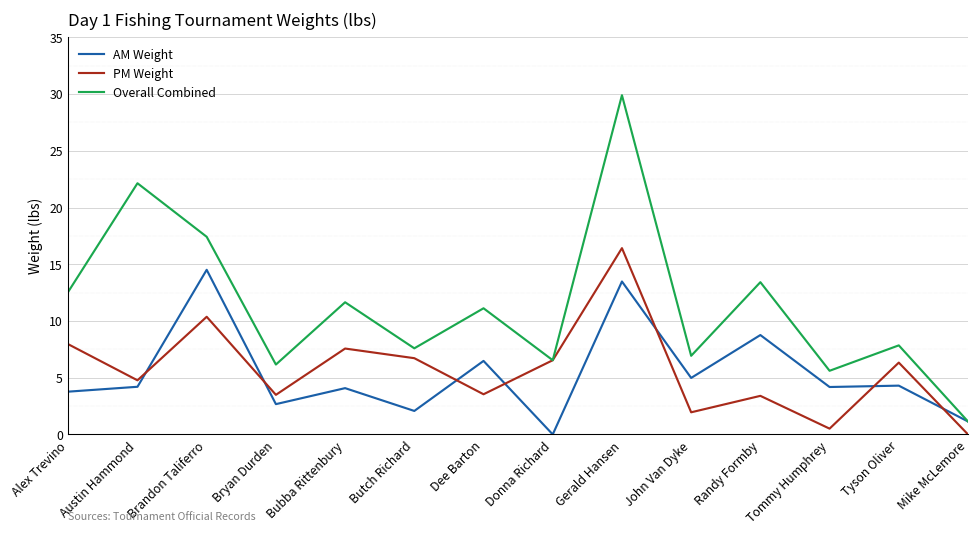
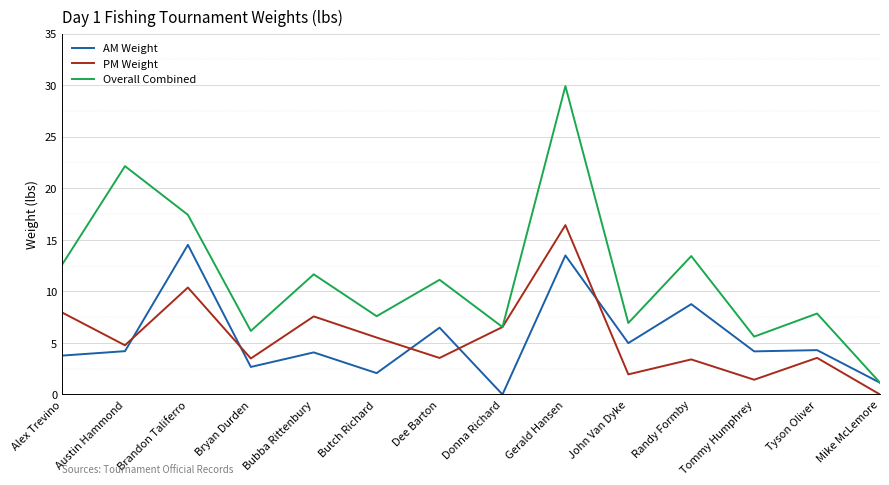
  {
    "AM Weight": {
      "Alex Trevino": 3.8,
      "Austin Hammond": 4.2,
      "Brandon Taliferro": 14.5,
      "Bryan Durden": 2.7,
      "Bubba Rittenbury": 4.1,
      "Butch Richard": 2.1,
      "Dee Barton": 6.5,
      "Donna Richard": 0.0,
      "Gerald Hansen": 13.5,
      "John Van Dyke": 5.0,
      "Randy Formby": 8.8,
      "Tommy Humphrey": 4.2,
      "Tyson Oliver": 4.3
    },
    "PM Weight": {
      "Alex Trevino": 8.0,
      "Austin Hammond": 4.8,
      "Brandon Taliferro": 10.4,
      "Bryan Durden": 3.5,
      "Bubba Rittenbury": 7.6,
-     "Butch Richard": 6.7,
+     "Butch Richard": 5.5,
      "Dee Barton": 3.5,
      "Gerald Hansen": 16.4,
      "John Van Dyke": 2.0,
      "Randy Formby": 3.4,
-     "Tommy Humphrey": 0.5,
-     "Tyson Oliver": 6.3,
+     "Tommy Humphrey": 1.4,
+     "Tyson Oliver": 3.6,
      "Mike McLemore": 0.0
    },
    "Overall Combined": {
      "Alex Trevino": 12.6,
      "Austin Hammond": 22.1,
      "Brandon Taliferro": 17.4,
      "Bryan Durden": 6.2,
      "Bubba Rittenbury": 11.7,
      "Butch Richard": 7.6,
      "Dee Barton": 11.1,
      "Gerald Hansen": 29.9,
      "John Van Dyke": 6.9,
      "Randy Formby": 13.4,
      "Tommy Humphrey": 5.6,
      "Tyson Oliver": 7.9
    }
  }
